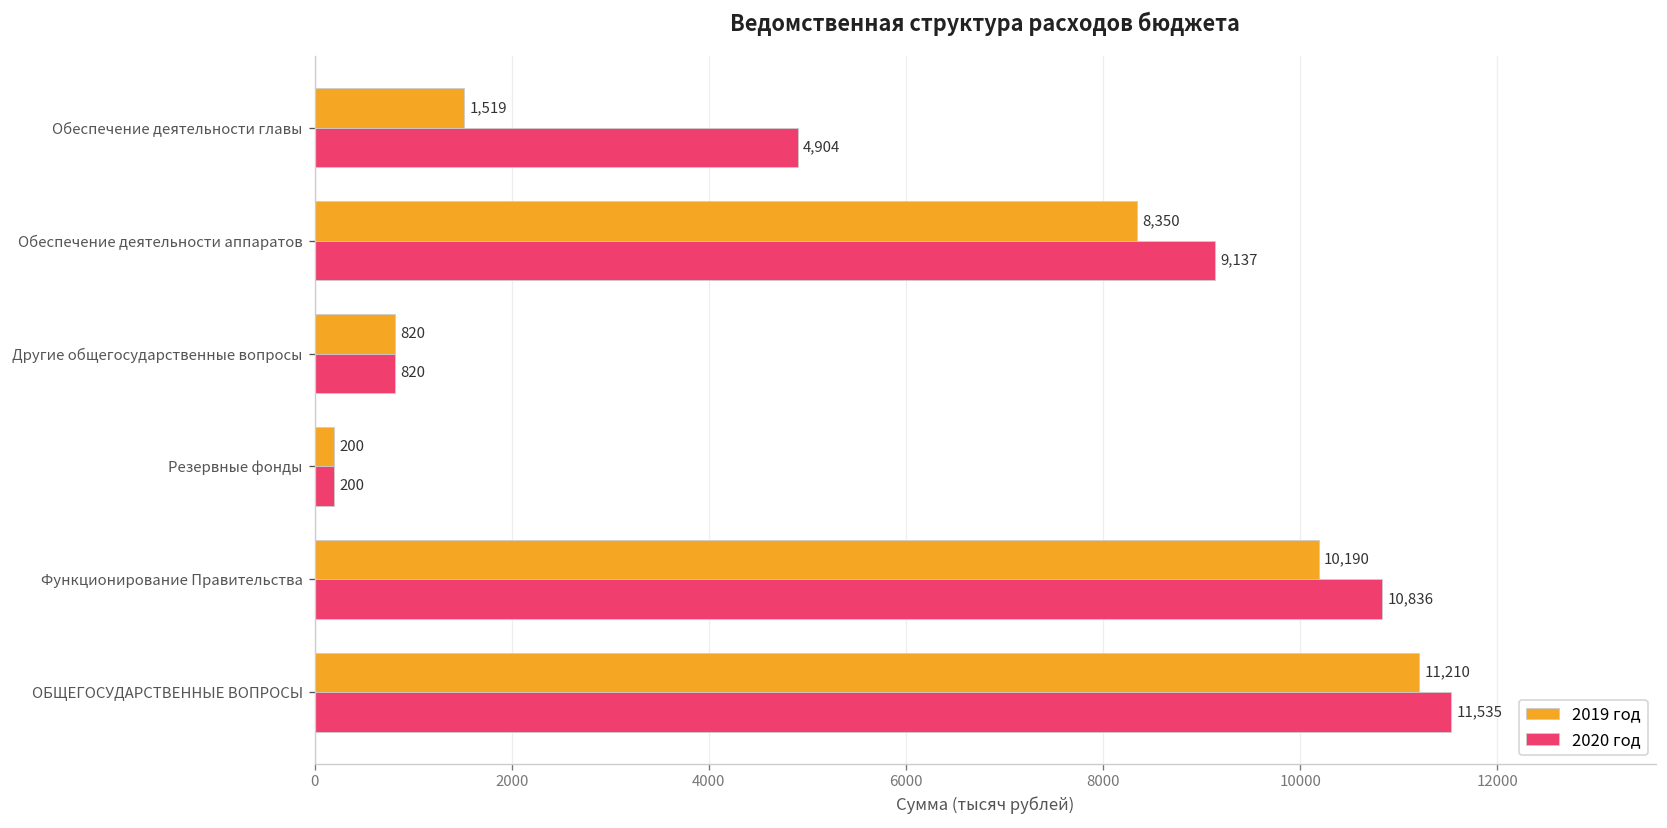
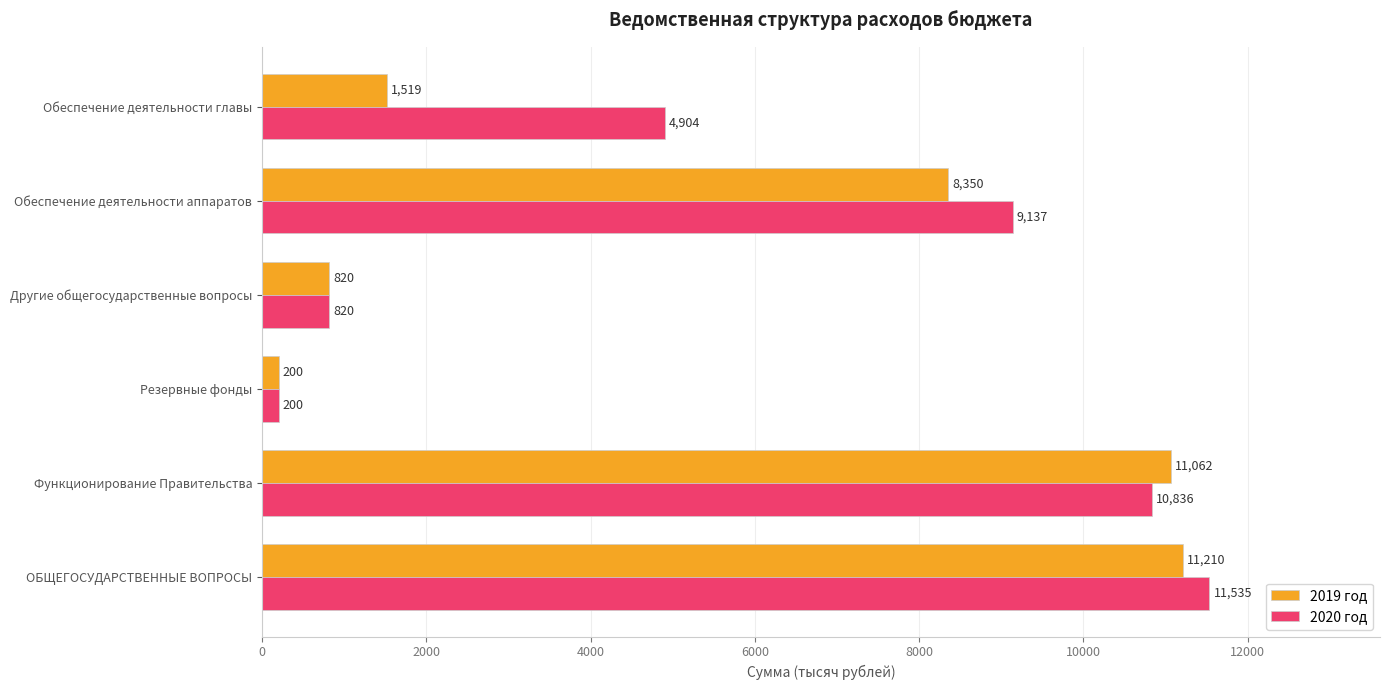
  {
    "2019 год": {
      "Обеспечение деятельности главы": "1,519",
      "Обеспечение деятельности аппаратов": "8,350",
      "Другие общегосударственные вопросы": "820",
      "Резервные фонды": "200",
-     "Функционирование Правительства": "10,190",
+     "Функционирование Правительства": "11,062",
      "ОБЩЕГОСУДАРСТВЕННЫЕ ВОПРОСЫ": "11,210"
    },
    "2020 год": {
      "Обеспечение деятельности главы": "4,904",
      "Обеспечение деятельности аппаратов": "9,137",
      "Другие общегосударственные вопросы": "820",
      "Резервные фонды": "200",
      "Функционирование Правительства": "10,836",
      "ОБЩЕГОСУДАРСТВЕННЫЕ ВОПРОСЫ": "11,535"
    }
  }
